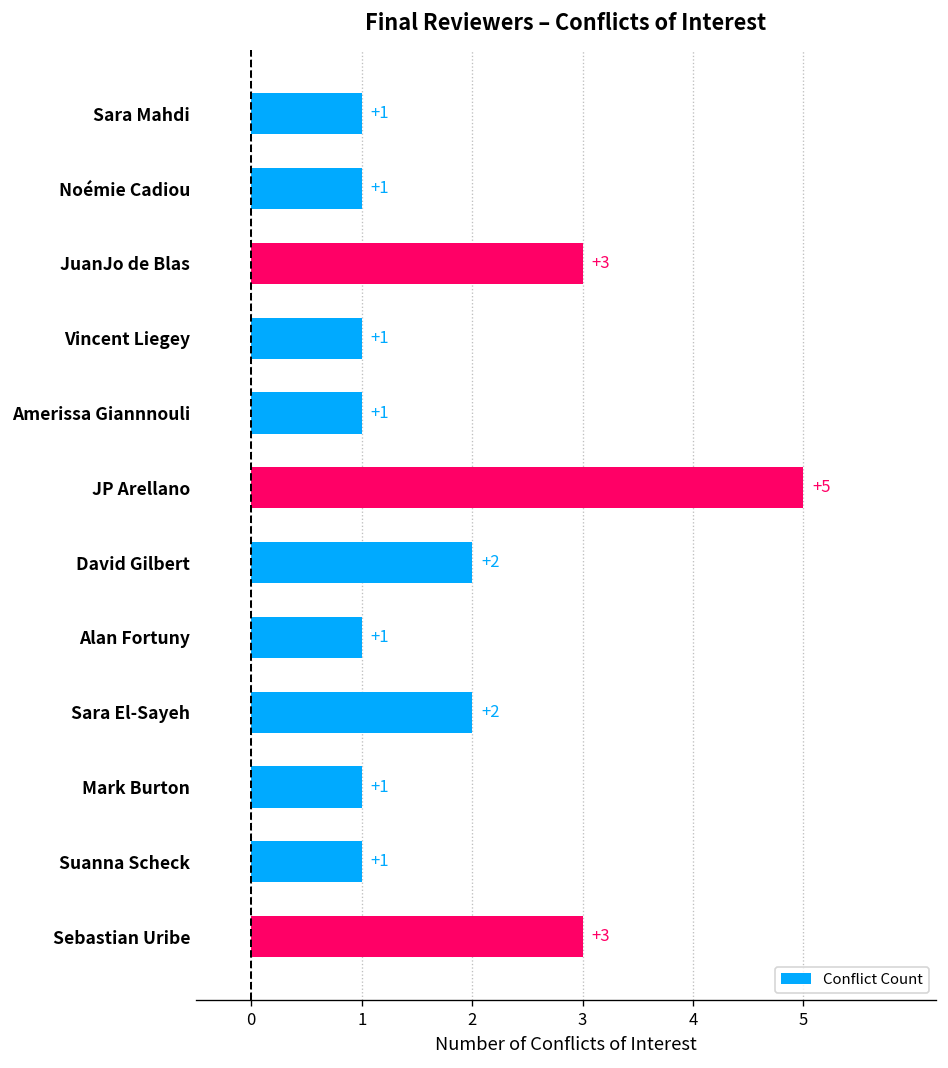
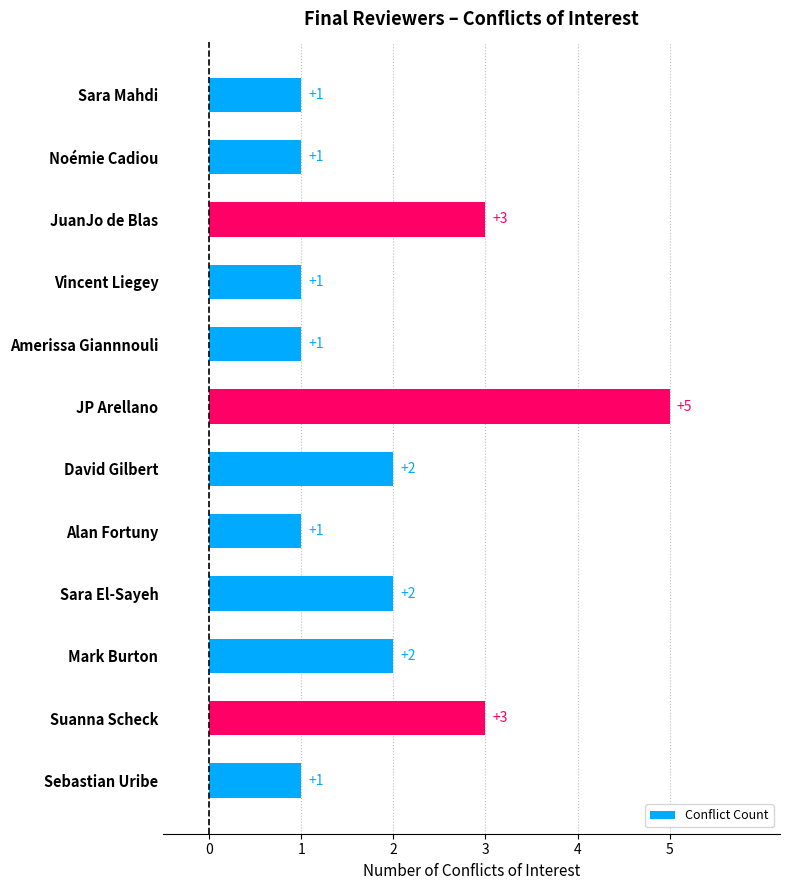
  {
    "Sara Mahdi": "+1",
    "Noémie Cadiou": "+1",
    "JuanJo de Blas": "+3",
    "Vincent Liegey": "+1",
    "Amerissa Giannnouli": "+1",
    "JP Arellano": "+5",
    "David Gilbert": "+2",
    "Alan Fortuny": "+1",
    "Sara El-Sayeh": "+2",
-   "Mark Burton": "+1",
-   "Suanna Scheck": "+1",
-   "Sebastian Uribe": "+3"
+   "Mark Burton": "+2",
+   "Suanna Scheck": "+3",
+   "Sebastian Uribe": "+1"
  }
